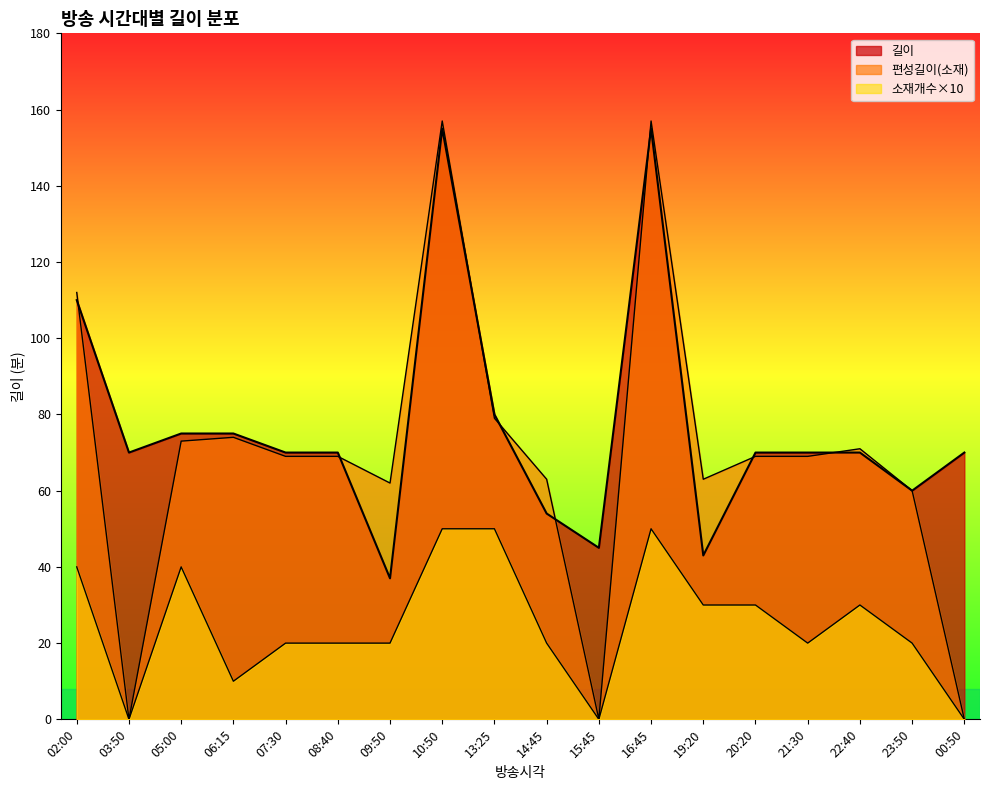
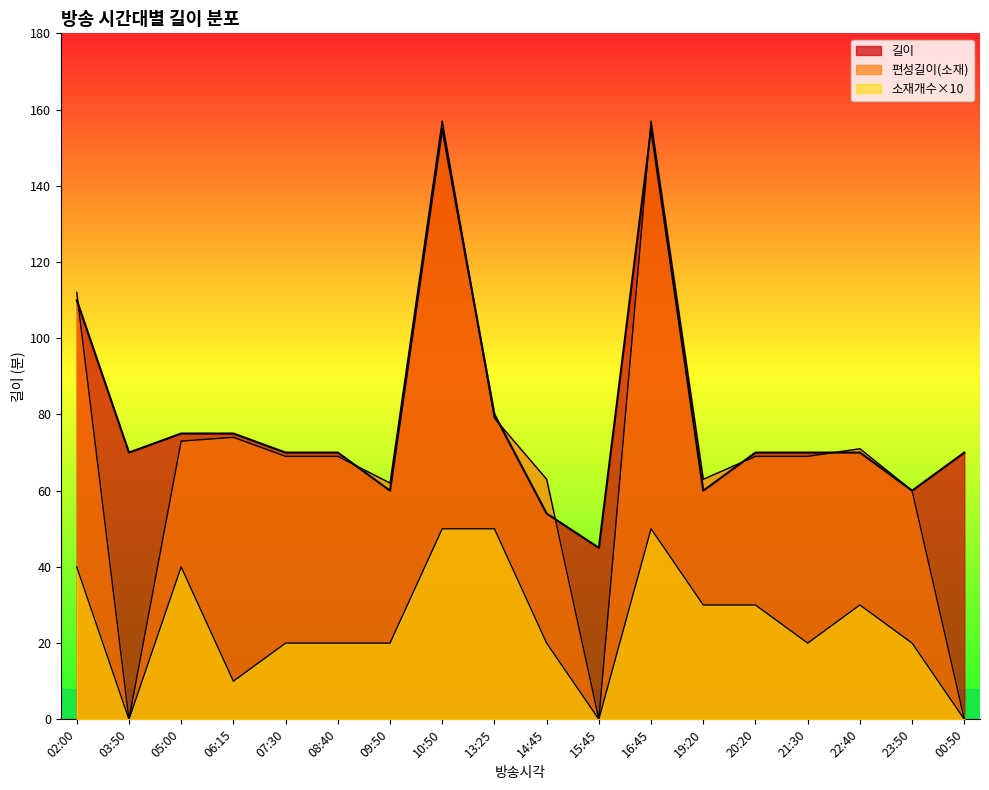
  {
    "길이": {
      "02:00": 110,
      "03:50": 70,
      "05:00": 75,
      "06:15": 75,
      "07:30": 70,
      "08:40": 70,
-     "09:50": 37,
+     "09:50": 60,
      "10:50": 155,
      "13:25": 80,
      "14:45": 54,
      "15:45": 45,
      "16:45": 155,
-     "19:20": 43,
+     "19:20": 60,
      "20:20": 70,
      "21:30": 70,
      "22:40": 70,
      "00:50": 70
    },
    "편성길이(소재)": {
      "02:00": 112,
      "05:00": 73,
      "06:15": 74,
      "07:30": 69,
      "08:40": 69,
      "09:50": 62,
      "10:50": 157,
      "13:25": 79,
      "14:45": 63,
      "16:45": 157,
      "19:20": 63,
      "20:20": 69,
      "21:30": 69,
      "22:40": 71
    },
    "소재개수×10": {
      "02:00": 40,
      "05:00": 40,
      "06:15": 10,
      "07:30": 20,
      "08:40": 20,
      "09:50": 20,
      "10:50": 50,
      "13:25": 50,
      "14:45": 20,
      "16:45": 50,
      "19:20": 30,
      "20:20": 30,
      "21:30": 20,
      "22:40": 30,
      "23:50": 20
    }
  }
